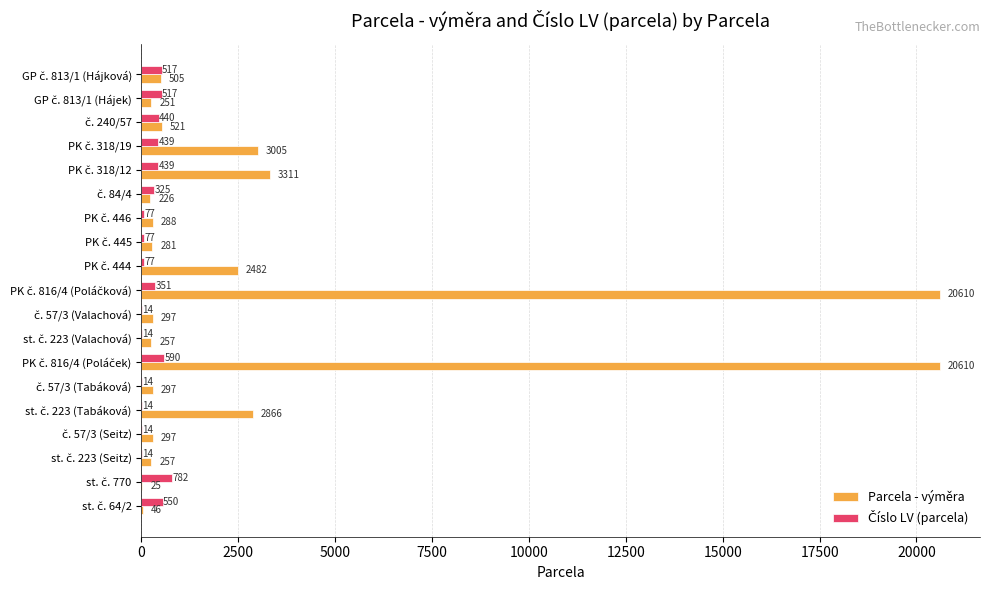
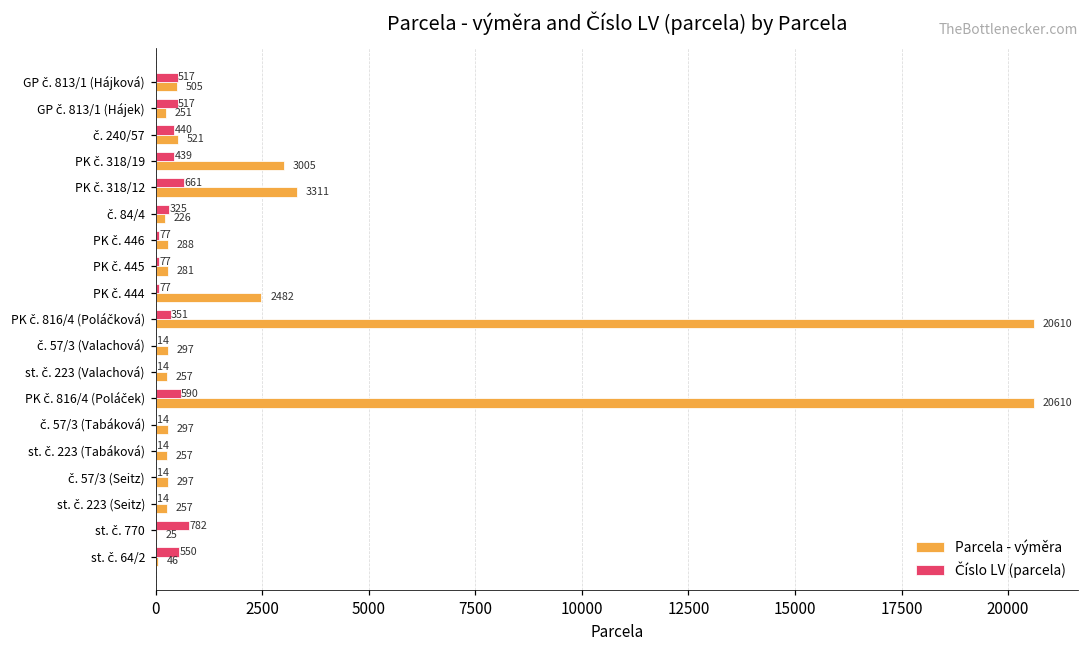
  {
    "Parcela - výměra": {
      "GP č. 813/1 (Hájková)": 505,
      "GP č. 813/1 (Hájek)": 251,
      "č. 240/57": 521,
      "PK č. 318/19": 3005,
      "PK č. 318/12": 3311,
      "č. 84/4": 226,
      "PK č. 446": 288,
      "PK č. 445": 281,
      "PK č. 444": 2482,
      "PK č. 816/4 (Poláčková)": 20610,
      "č. 57/3 (Valachová)": 297,
      "st. č. 223 (Valachová)": 257,
      "PK č. 816/4 (Poláček)": 20610,
      "č. 57/3 (Tabáková)": 297,
-     "st. č. 223 (Tabáková)": 2866,
+     "st. č. 223 (Tabáková)": 257,
      "č. 57/3 (Seitz)": 297,
      "st. č. 223 (Seitz)": 257,
      "st. č. 770": 25,
      "st. č. 64/2": 46
    },
    "Číslo LV (parcela)": {
      "GP č. 813/1 (Hájková)": 517,
      "GP č. 813/1 (Hájek)": 517,
      "č. 240/57": 440,
      "PK č. 318/19": 439,
-     "PK č. 318/12": 439,
+     "PK č. 318/12": 661,
      "č. 84/4": 325,
      "PK č. 446": 77,
      "PK č. 445": 77,
      "PK č. 444": 77,
      "PK č. 816/4 (Poláčková)": 351,
      "č. 57/3 (Valachová)": 14,
      "st. č. 223 (Valachová)": 14,
      "PK č. 816/4 (Poláček)": 590,
      "č. 57/3 (Tabáková)": 14,
      "st. č. 223 (Tabáková)": 14,
      "č. 57/3 (Seitz)": 14,
      "st. č. 223 (Seitz)": 14,
      "st. č. 770": 782,
      "st. č. 64/2": 550
    }
  }
